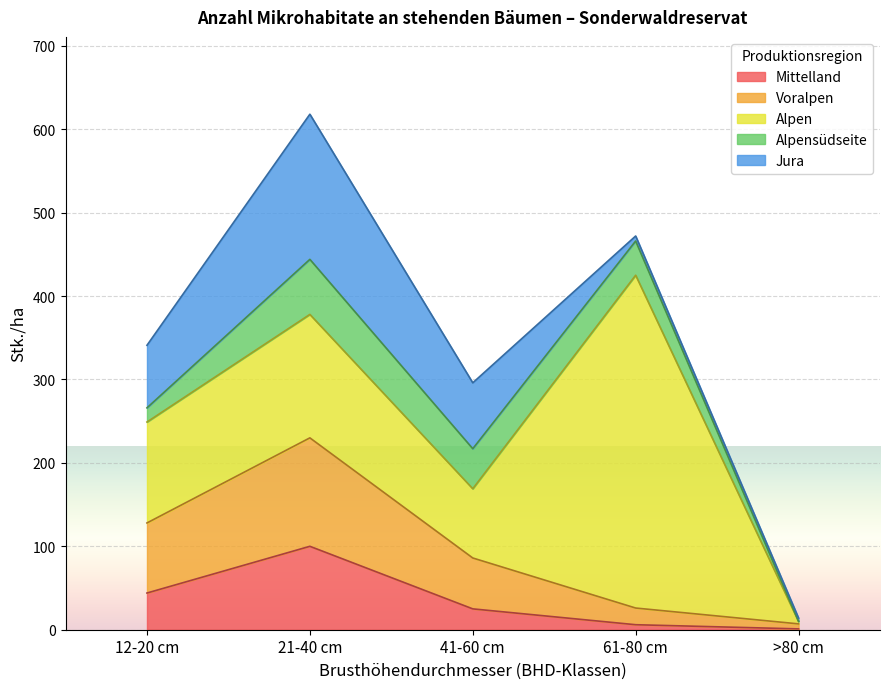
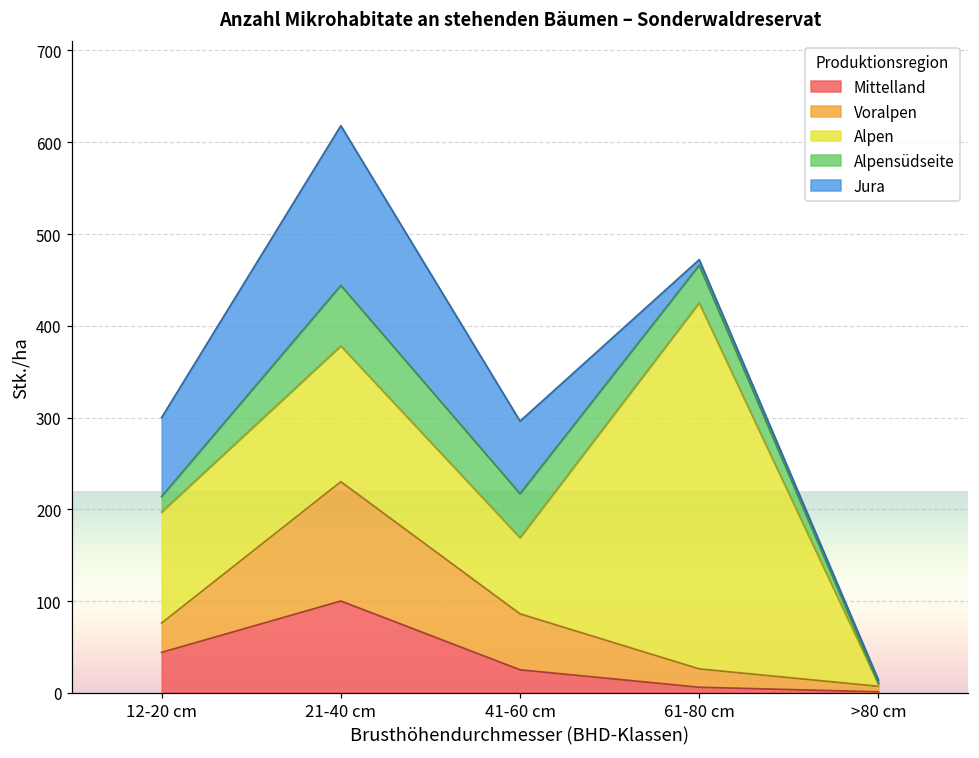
  {
    "Mittelland": {
      "12-20 cm": 40,
      "21-40 cm": 100,
      "41-60 cm": 30,
      "61-80 cm": 10,
      ">80 cm": 0
    },
    "Voralpen": {
-     "12-20 cm": 80,
+     "12-20 cm": 30,
      "21-40 cm": 130,
      "41-60 cm": 60,
      "61-80 cm": 20
    },
    "Alpen": {
      "12-20 cm": 120,
      "21-40 cm": 150,
      "41-60 cm": 80,
      "61-80 cm": 400
    },
    "Alpensüdseite": {
      "12-20 cm": 20,
      "21-40 cm": 70,
      "41-60 cm": 50,
      "61-80 cm": 40
    },
    "Jura": {
-     "12-20 cm": 80,
+     "12-20 cm": 90,
      "21-40 cm": 170,
      "41-60 cm": 80,
      "61-80 cm": 10,
      ">80 cm": 0
    }
  }
